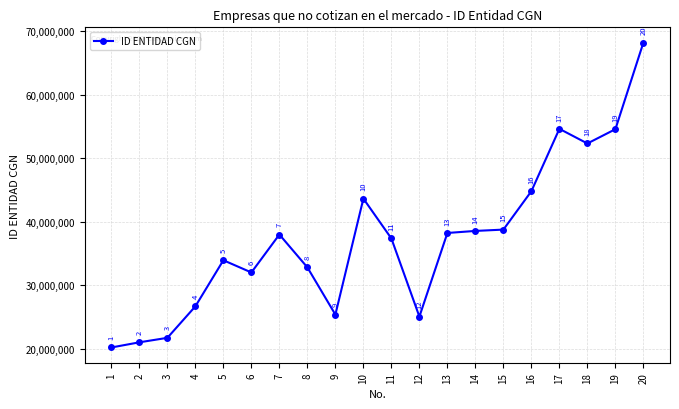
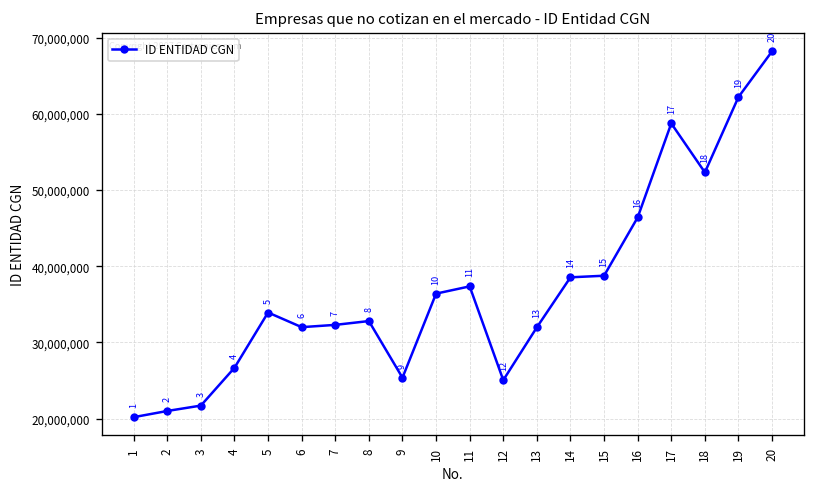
  {
-   "7": "38,000,000",
-   "10": "44,000,000",
-   "13": "38,000,000",
-   "16": "45,000,000",
-   "17": "55,000,000",
-   "19": "55,000,000"
+   "7": "32,000,000",
+   "10": "36,000,000",
+   "13": "32,000,000",
+   "16": "46,000,000",
+   "17": "59,000,000",
+   "19": "62,000,000"
  }
